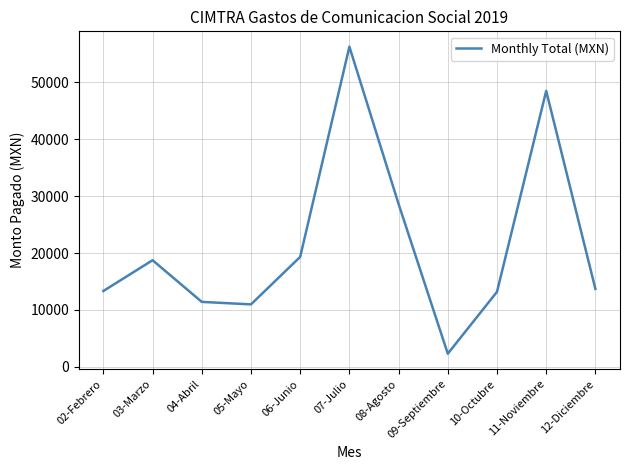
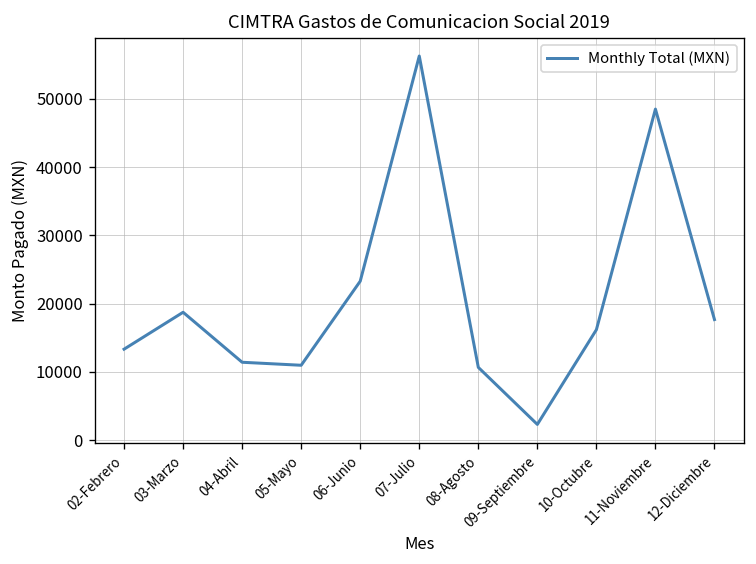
  {
    "02-Febrero": 13000,
    "03-Marzo": 19000,
    "04-Abril": 11000,
    "05-Mayo": 11000,
-   "06-Junio": 19000,
+   "06-Junio": 23000,
    "07-Julio": 56000,
-   "08-Agosto": 29000,
+   "08-Agosto": 11000,
    "09-Septiembre": 2000,
-   "10-Octubre": 13000,
+   "10-Octubre": 16000,
    "11-Noviembre": 49000,
-   "12-Diciembre": 14000
+   "12-Diciembre": 18000
  }
